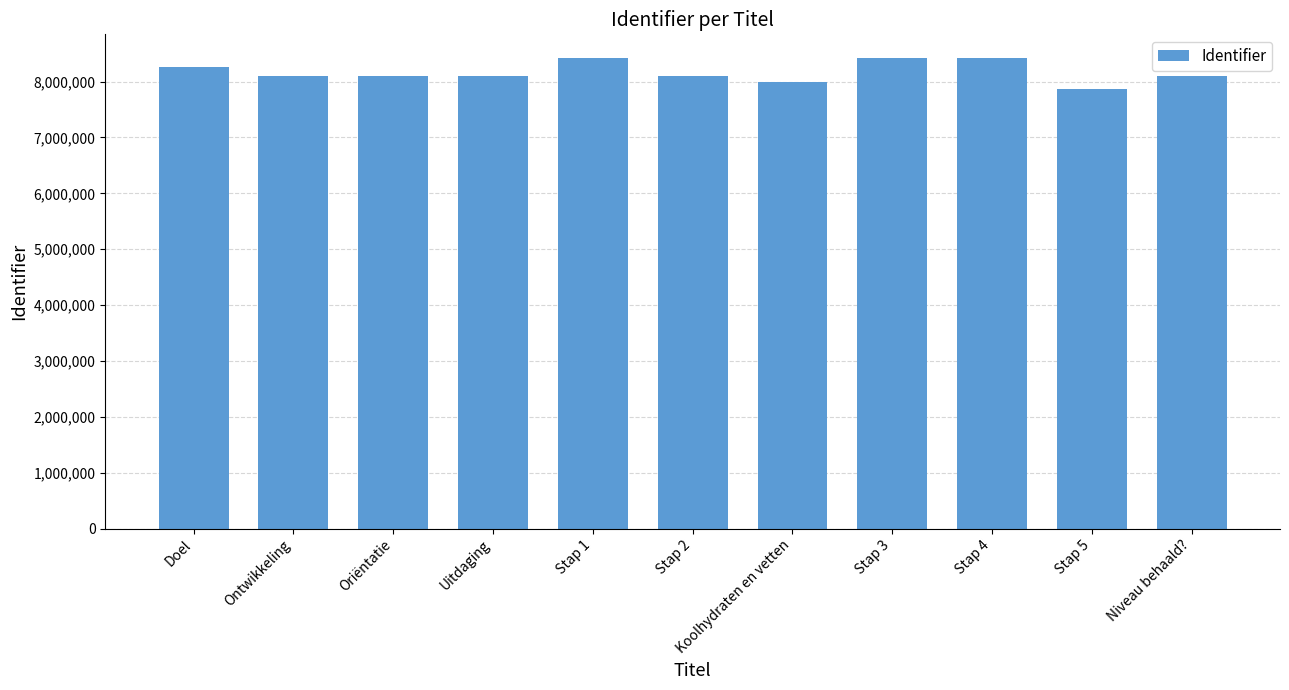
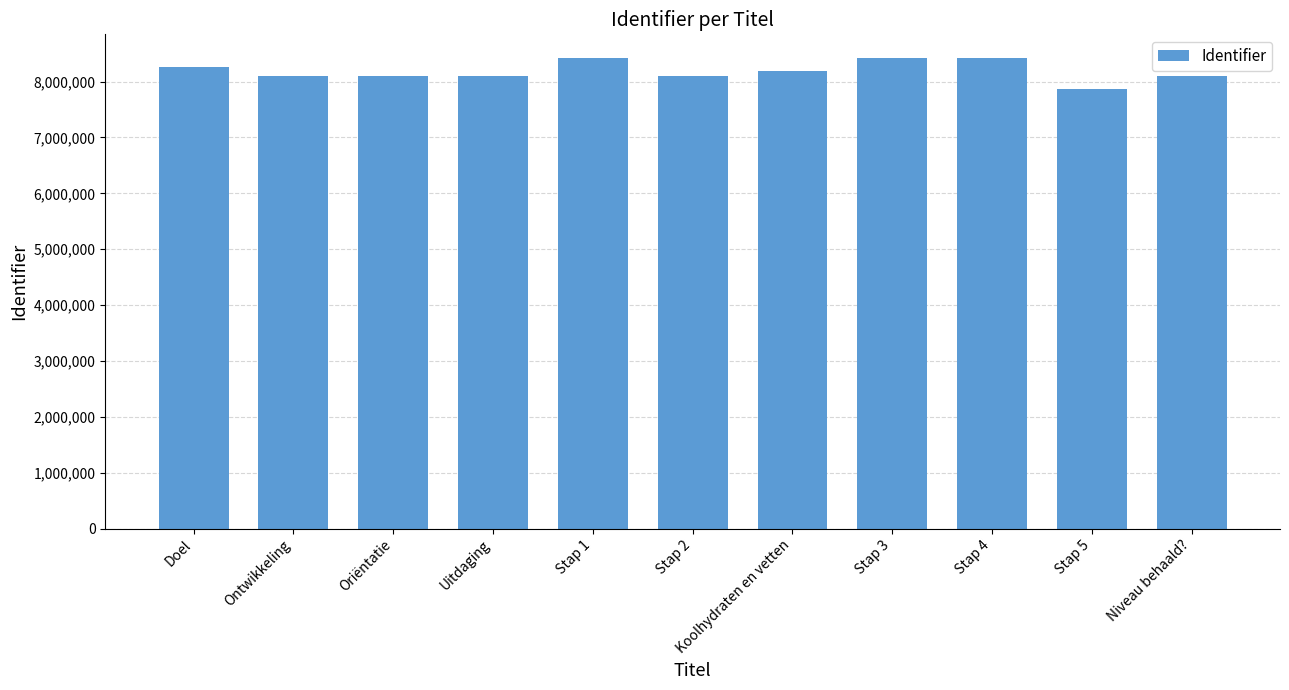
  {
    "Doel": "8,300,000",
    "Ontwikkeling": "8,100,000",
    "Oriëntatie": "8,100,000",
    "Uitdaging": "8,100,000",
    "Stap 1": "8,400,000",
    "Stap 2": "8,100,000",
-   "Koolhydraten en vetten": "8,000,000",
+   "Koolhydraten en vetten": "8,200,000",
    "Stap 3": "8,400,000",
    "Stap 4": "8,400,000",
    "Stap 5": "7,900,000",
    "Niveau behaald?": "8,100,000"
  }
